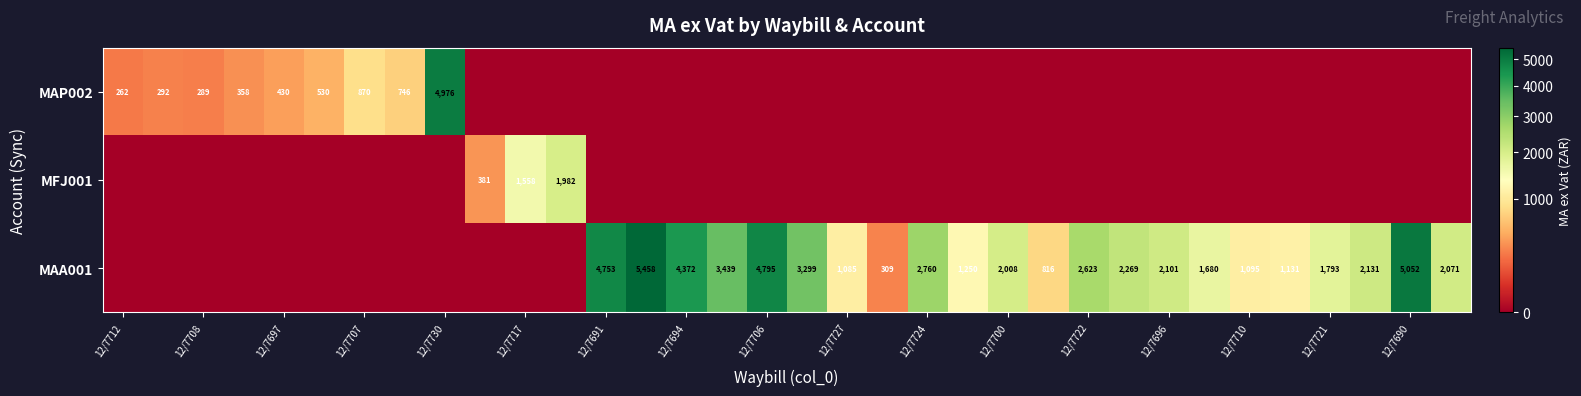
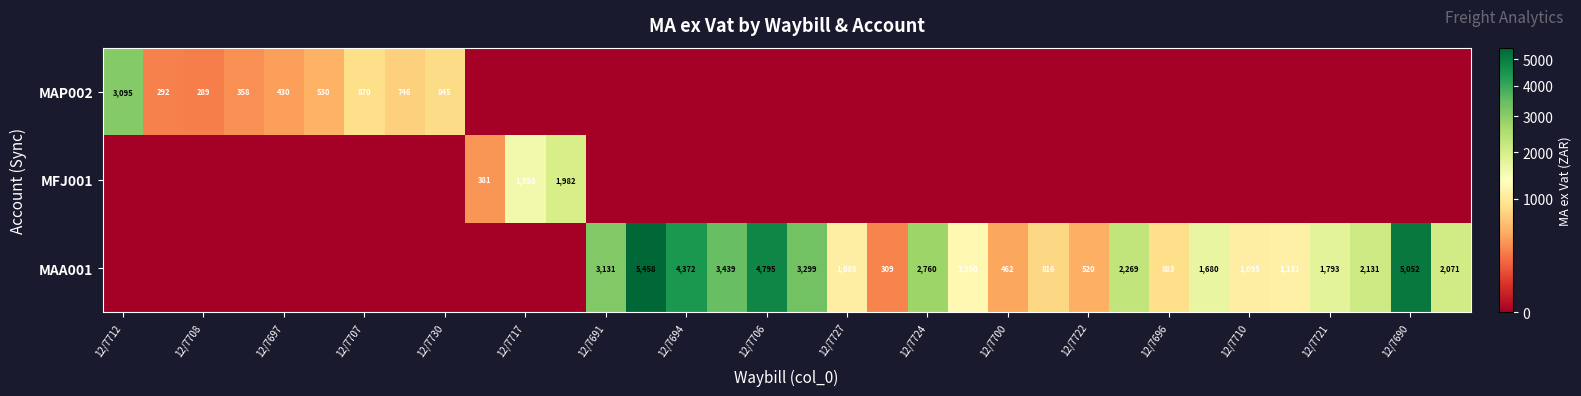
  {
    "MAP002": {
-     "12/7712": "262",
+     "12/7712": "3,095",
      "12/7708": "289",
      "12/7697": "430",
      "12/7707": "870",
-     "12/7730": "4,976"
+     "12/7730": "845"
    },
    "MFJ001": {
      "12/7717": "1,558"
    },
    "MAA001": {
-     "12/7691": "4,753",
+     "12/7691": "3,131",
      "12/7694": "4,372",
      "12/7706": "4,795",
      "12/7727": "1,085",
      "12/7724": "2,760",
-     "12/7700": "2,008",
-     "12/7722": "2,623",
-     "12/7696": "2,101",
+     "12/7700": "462",
+     "12/7722": "520",
+     "12/7696": "883",
      "12/7710": "1,095",
      "12/7721": "1,793",
      "12/7690": "5,052"
    }
  }
